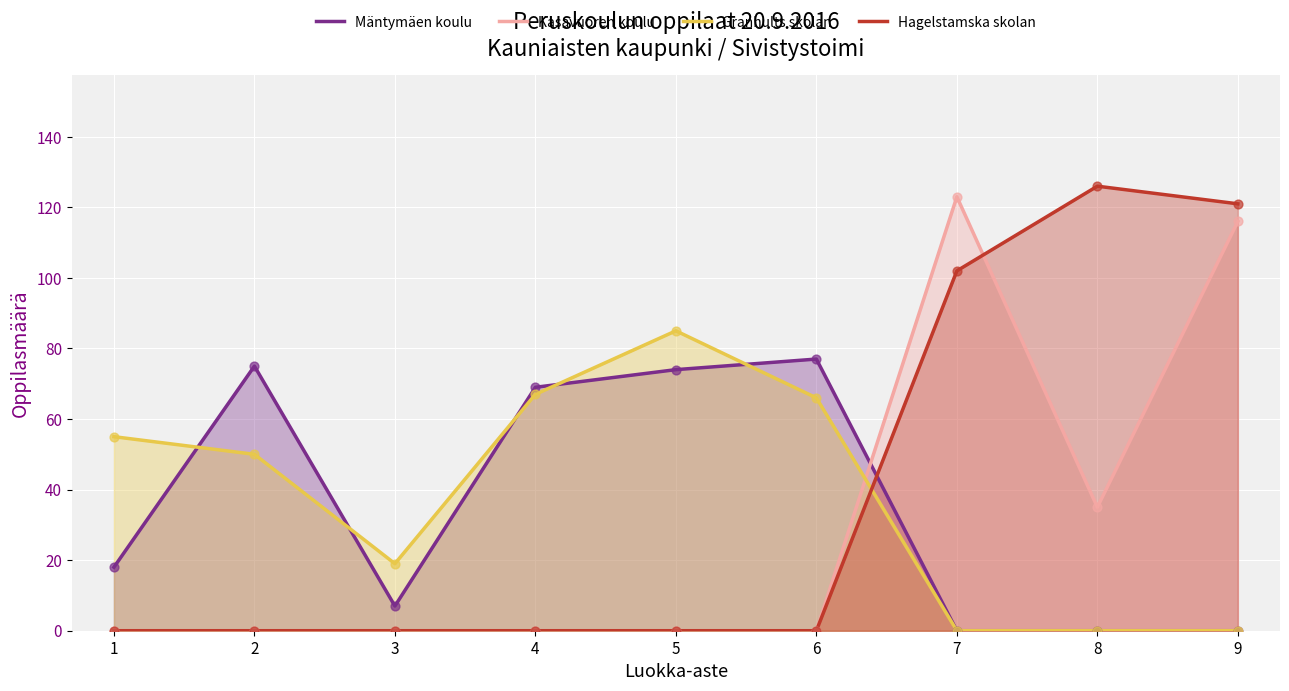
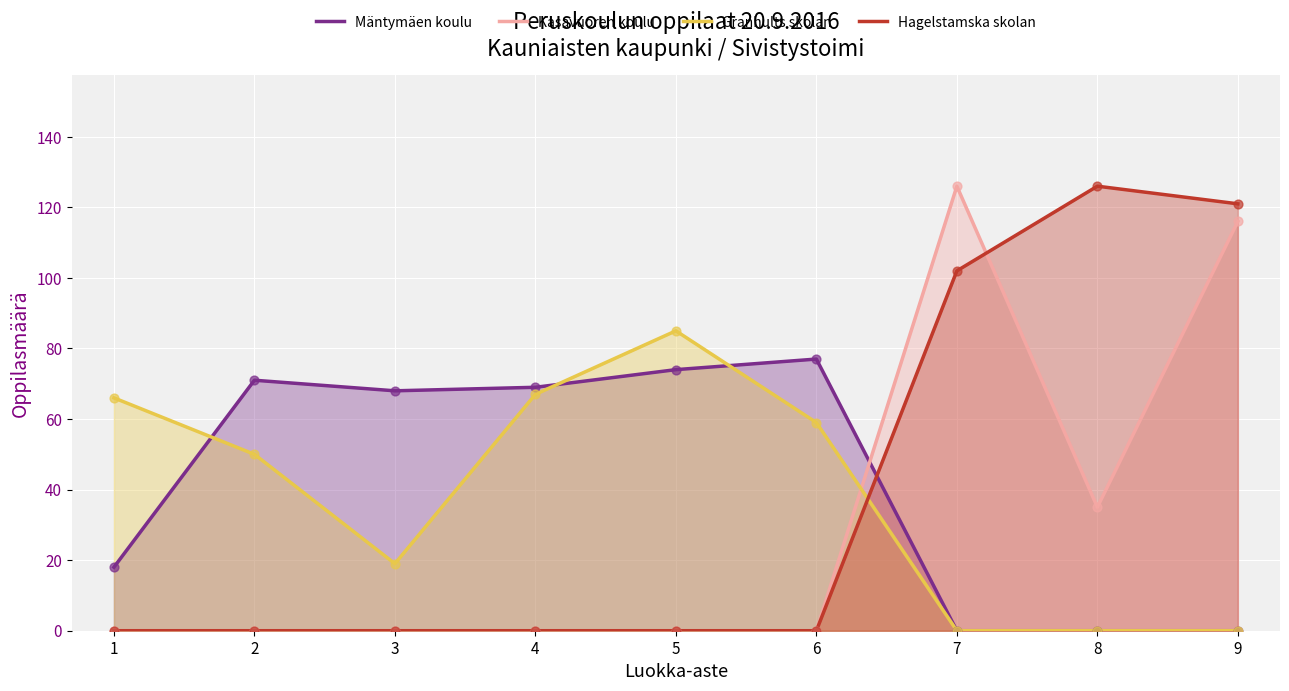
  {
    "Mäntymäen koulu": {
      "1": 18,
-     "2": 75,
-     "3": 7,
+     "2": 71,
+     "3": 68,
      "4": 69,
      "5": 74,
      "6": 77
    },
    "Kasavuoren koulu": {
-     "7": 123,
+     "7": 126,
      "8": 35,
      "9": 116
    },
    "Granhults skolan": {
-     "1": 55,
+     "1": 66,
      "2": 50,
      "3": 19,
      "4": 67,
      "5": 85,
-     "6": 66
+     "6": 59
    },
    "Hagelstamska skolan": {
      "7": 102,
      "8": 126,
      "9": 121
    }
  }
